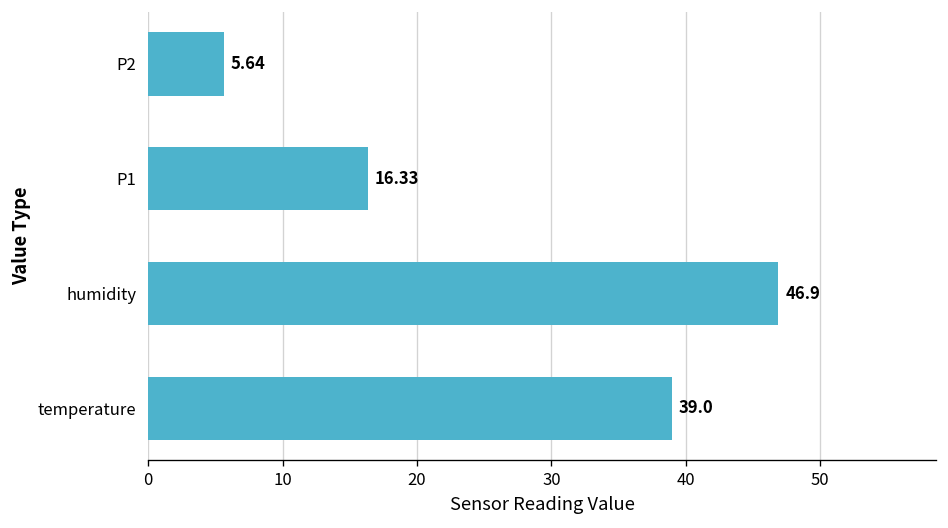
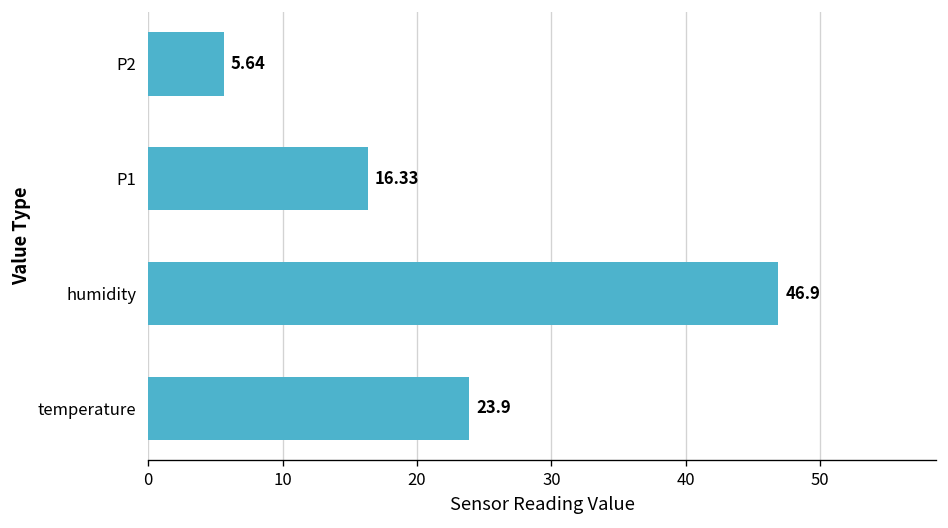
  {
    "P2": 5.64,
    "P1": 16.33,
    "humidity": 46.9,
-   "temperature": 39.0
+   "temperature": 23.9
  }
